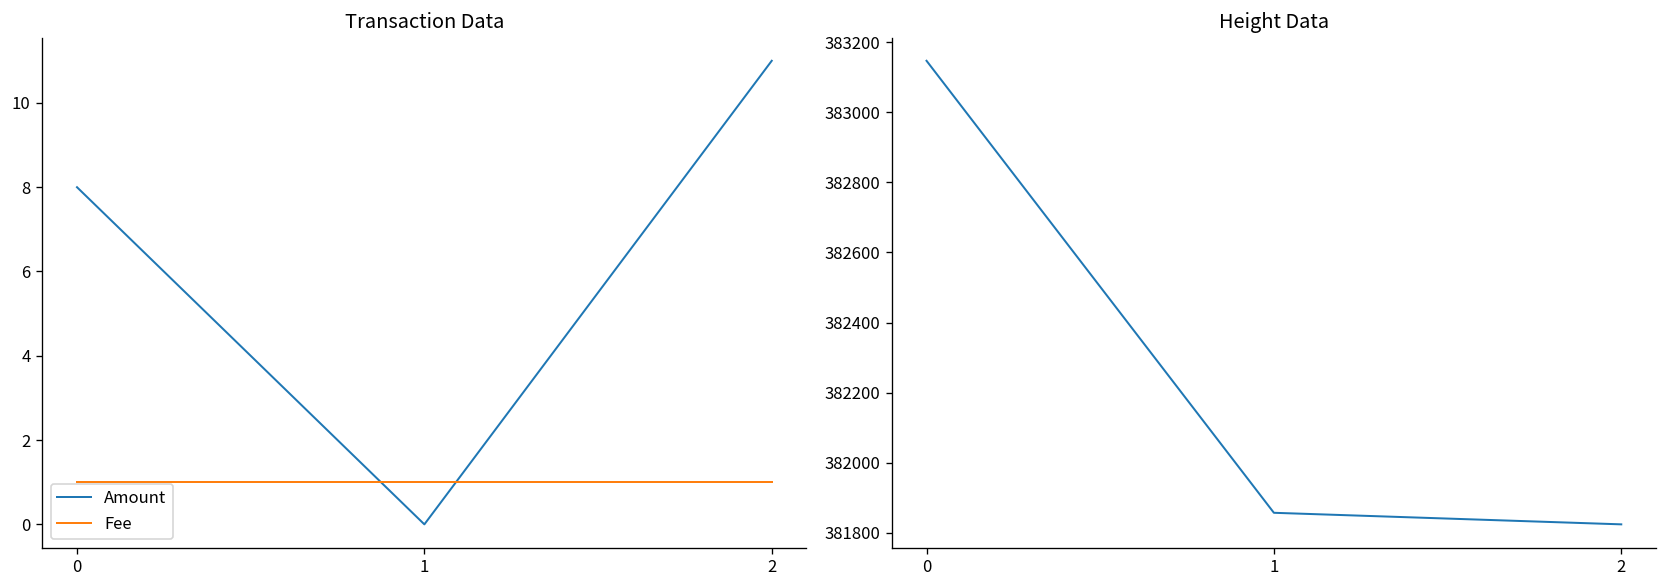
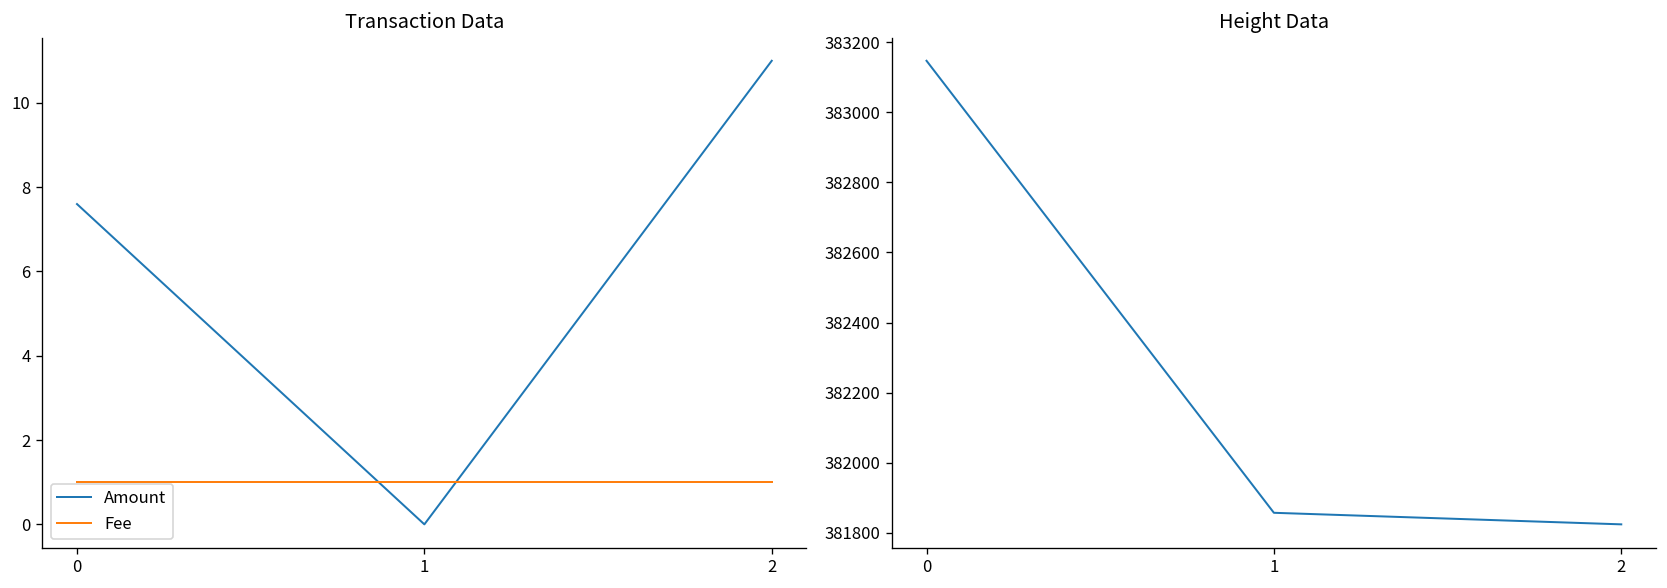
  {
    "Transaction Data": {
      "Amount": {
-       "0": 8.0,
+       "0": 7.6,
        "1": 0.0,
        "2": 11.0
      },
      "Fee": {
        "0": 1.0,
        "1": 1.0,
        "2": 1.0
      }
    },
    "Height Data": {
      "0": 383150,
      "1": 381860,
      "2": 381820
    }
  }
